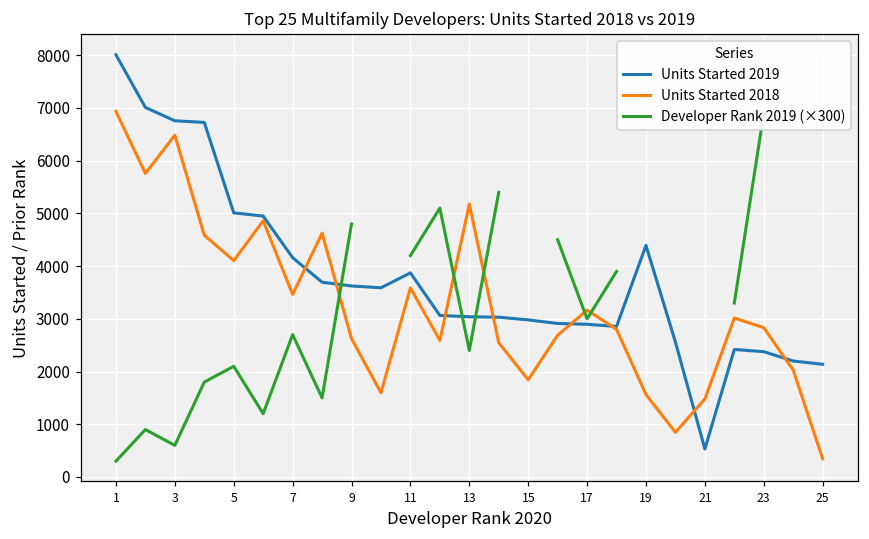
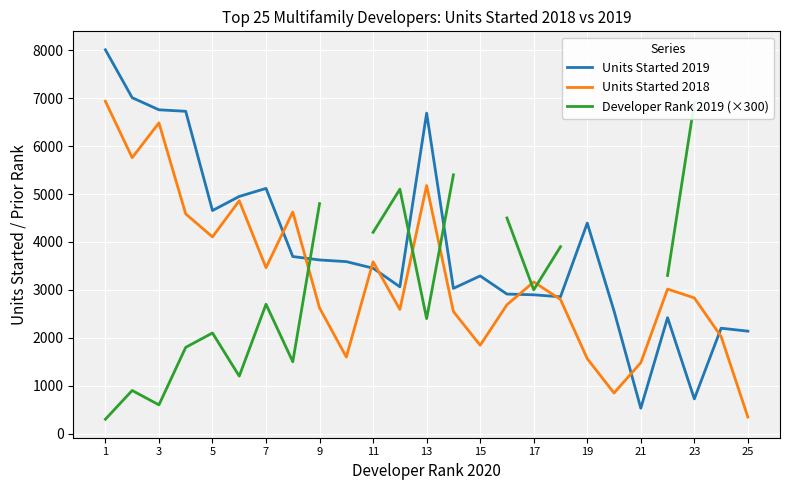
  {
    "Units Started 2019": {
      "1": 8000,
      "3": 6800,
-     "5": 5000,
-     "7": 4200,
+     "5": 4700,
+     "7": 5100,
      "9": 3600,
-     "11": 3900,
-     "13": 3000,
-     "15": 3000,
+     "11": 3500,
+     "13": 6700,
+     "15": 3300,
      "17": 2900,
      "19": 4400,
      "21": 500,
-     "23": 2400,
+     "23": 700,
      "25": 2100
    },
    "Units Started 2018": {
      "1": 6900,
      "3": 6500,
      "5": 4100,
      "7": 3500,
      "9": 2600,
      "11": 3600,
      "13": 5200,
      "15": 1800,
      "17": 3200,
      "19": 1600,
      "21": 1500,
      "23": 2800,
      "25": 300
    },
    "Developer Rank 2019 (×300)": {
      "1": 300,
      "3": 600,
      "5": 2100,
      "7": 2700,
      "9": 4800,
      "11": 4200,
      "13": 2400,
      "17": 3000
    }
  }
